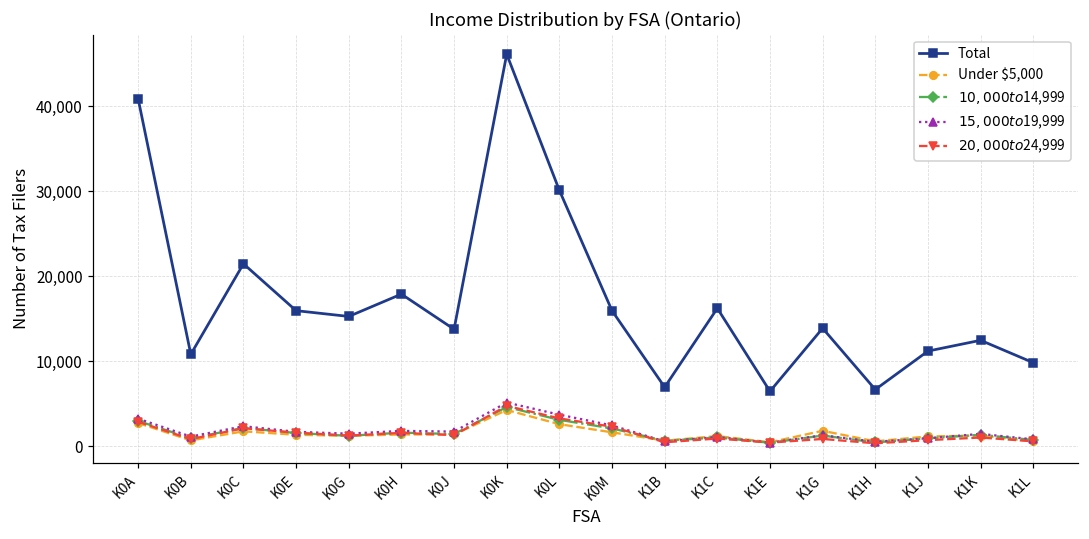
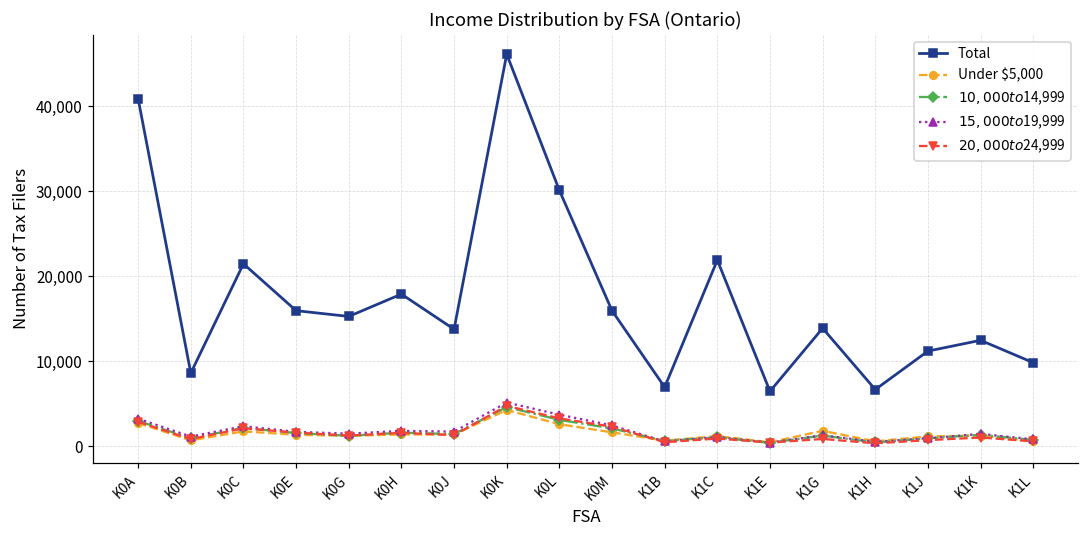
  {
    "Total": {
      "K0A": "41,000",
-     "K0B": "11,000",
+     "K0B": "9,000",
      "K0C": "21,000",
      "K0E": "16,000",
      "K0G": "15,000",
      "K0H": "18,000",
      "K0J": "14,000",
      "K0K": "46,000",
      "K0L": "30,000",
      "K0M": "16,000",
      "K1B": "7,000",
-     "K1C": "16,000",
+     "K1C": "22,000",
      "K1E": "6,000",
      "K1G": "14,000",
      "K1H": "7,000",
      "K1J": "11,000",
      "K1K": "12,000",
      "K1L": "10,000"
    },
    "Under $5,000": {
      "K0C": "2,000",
      "K0K": "4,000",
      "K0L": "3,000",
      "K0M": "2,000",
      "K1G": "2,000"
    }
  }
